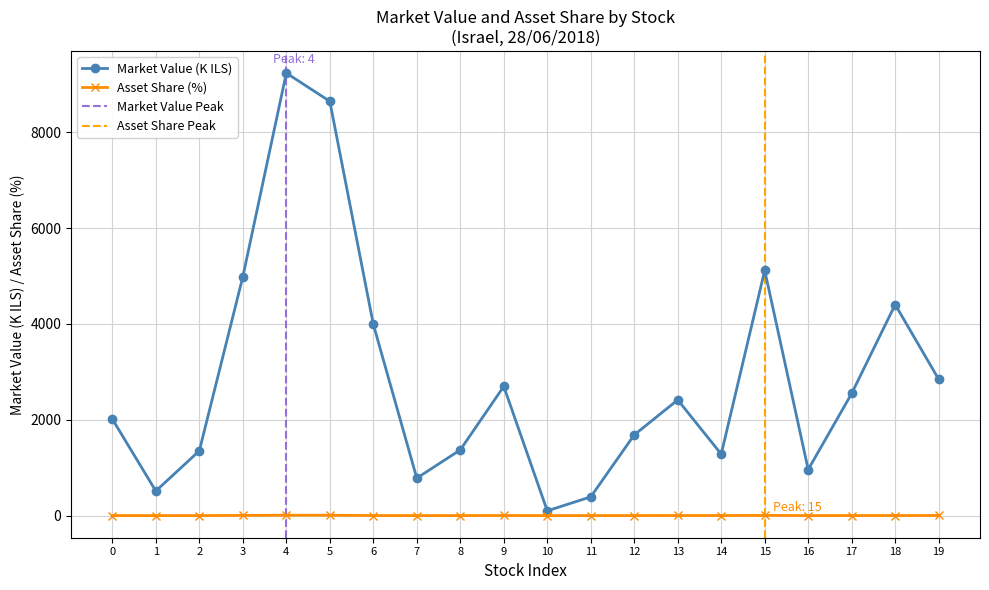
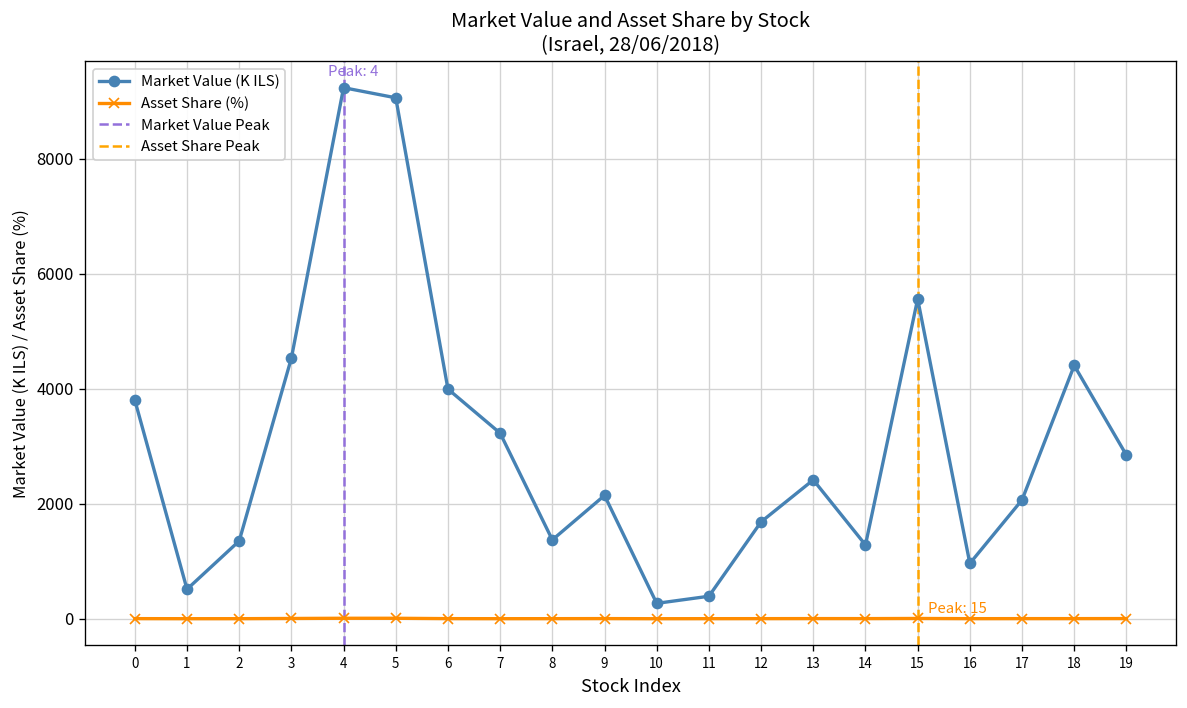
  {
    "Market Value (K ILS)": {
-     "0": 2000,
+     "0": 3800,
      "1": 500,
      "2": 1400,
-     "3": 5000,
-     "5": 8600,
+     "3": 4500,
+     "5": 9100,
      "6": 4000,
-     "7": 800,
+     "7": 3200,
      "8": 1400,
-     "9": 2700,
-     "10": 100,
+     "9": 2100,
+     "10": 300,
      "11": 400,
      "12": 1700,
      "13": 2400,
      "14": 1300,
-     "15": 5100,
+     "15": 5600,
      "16": 1000,
-     "17": 2600,
+     "17": 2100,
      "18": 4400,
      "19": 2800
    },
    "Asset Share (%)": {
      "0": 0,
      "1": 0,
      "2": 0,
      "3": 0,
      "4": 0,
      "5": 0,
      "6": 0,
      "7": 0,
      "8": 0,
      "9": 0,
      "10": 0,
      "11": 0,
      "12": 0,
      "13": 0,
      "14": 0,
      "15": 0,
      "17": 0,
      "18": 0,
      "19": 0
    }
  }
